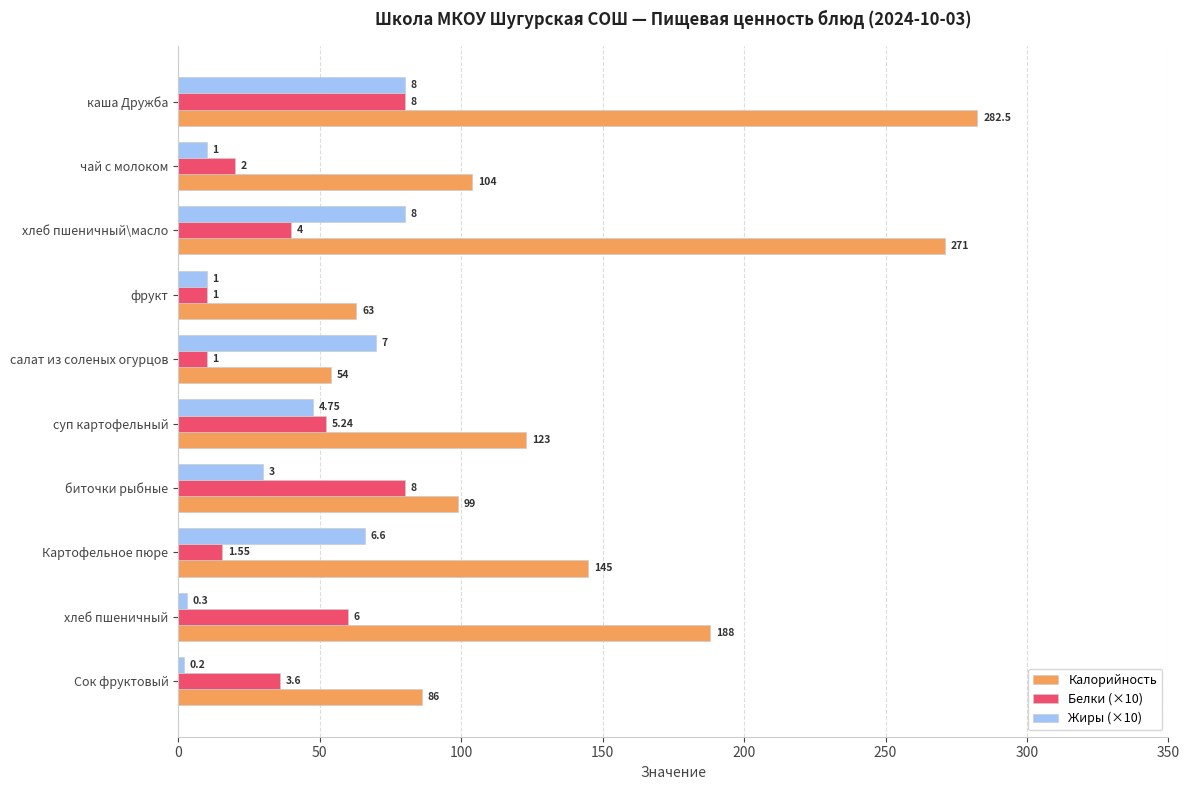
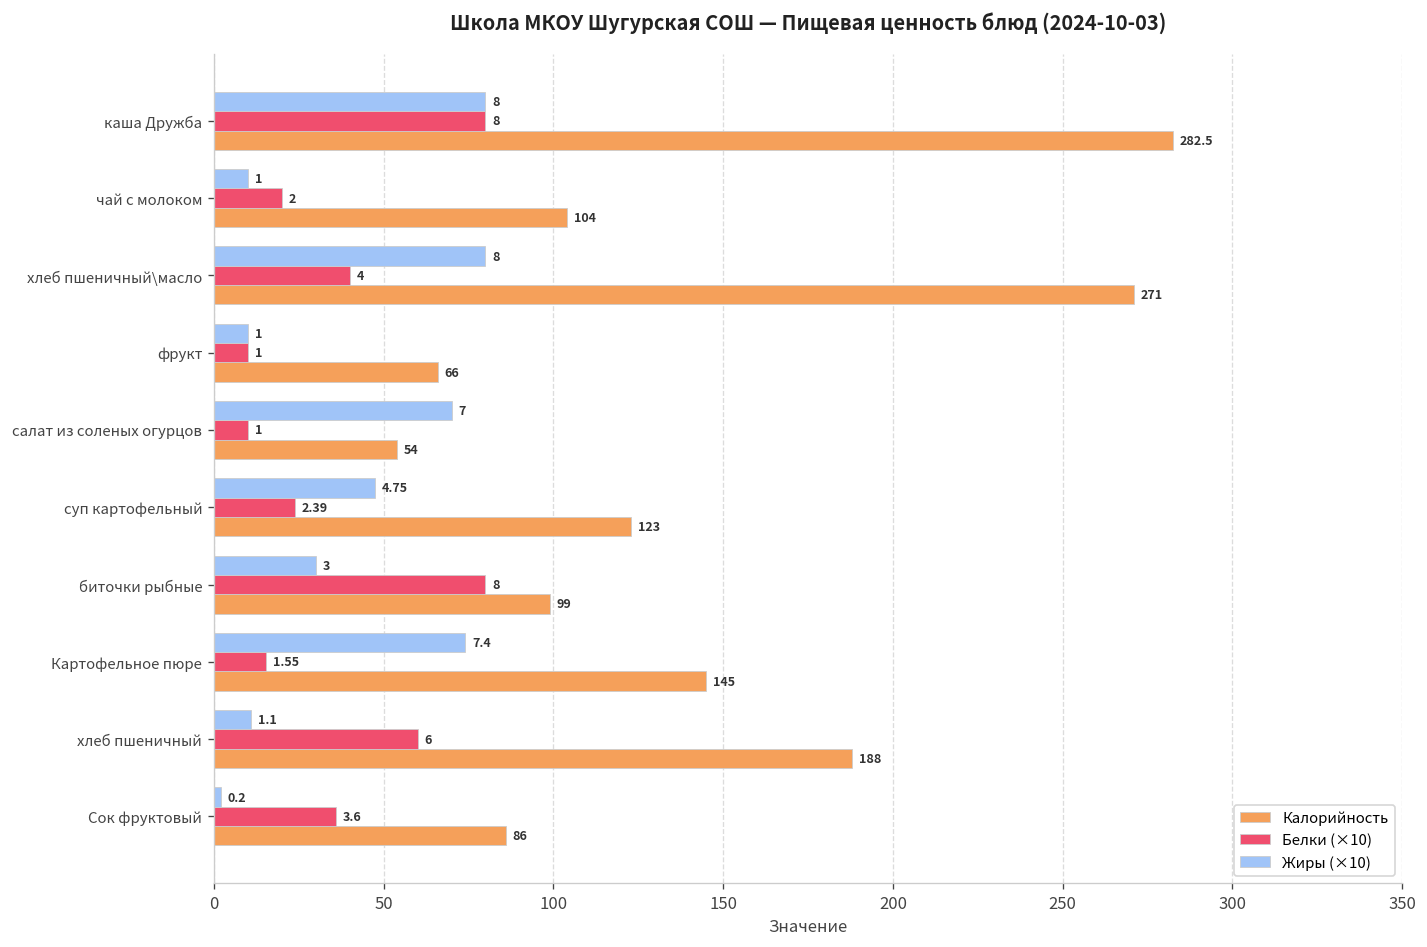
  {
    "Калорийность": {
      "каша Дружба": 282.5,
      "чай с молоком": 104,
      "хлеб пшеничный\\масло": 271,
-     "фрукт": 63,
+     "фрукт": 66,
      "салат из соленых огурцов": 54,
      "суп картофельный": 123,
      "биточки рыбные": 99,
      "Картофельное пюре": 145,
      "хлеб пшеничный": 188,
      "Сок фруктовый": 86
    },
    "Белки (×10)": {
-     "суп картофельный": 5.24
+     "суп картофельный": 2.39
    },
    "Жиры (×10)": {
-     "Картофельное пюре": 6.6,
-     "хлеб пшеничный": 0.3
+     "Картофельное пюре": 7.4,
+     "хлеб пшеничный": 1.1
    }
  }
